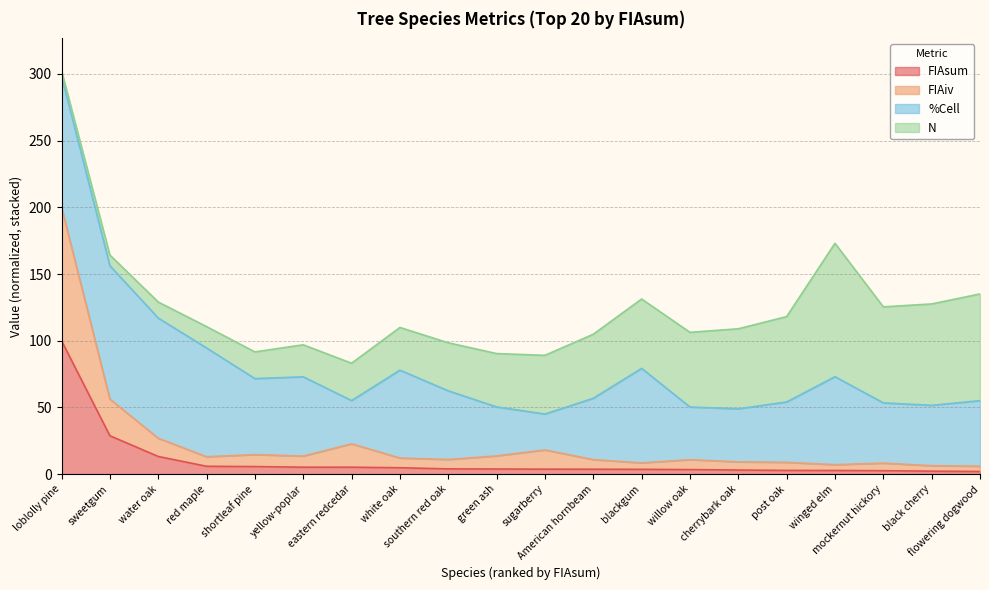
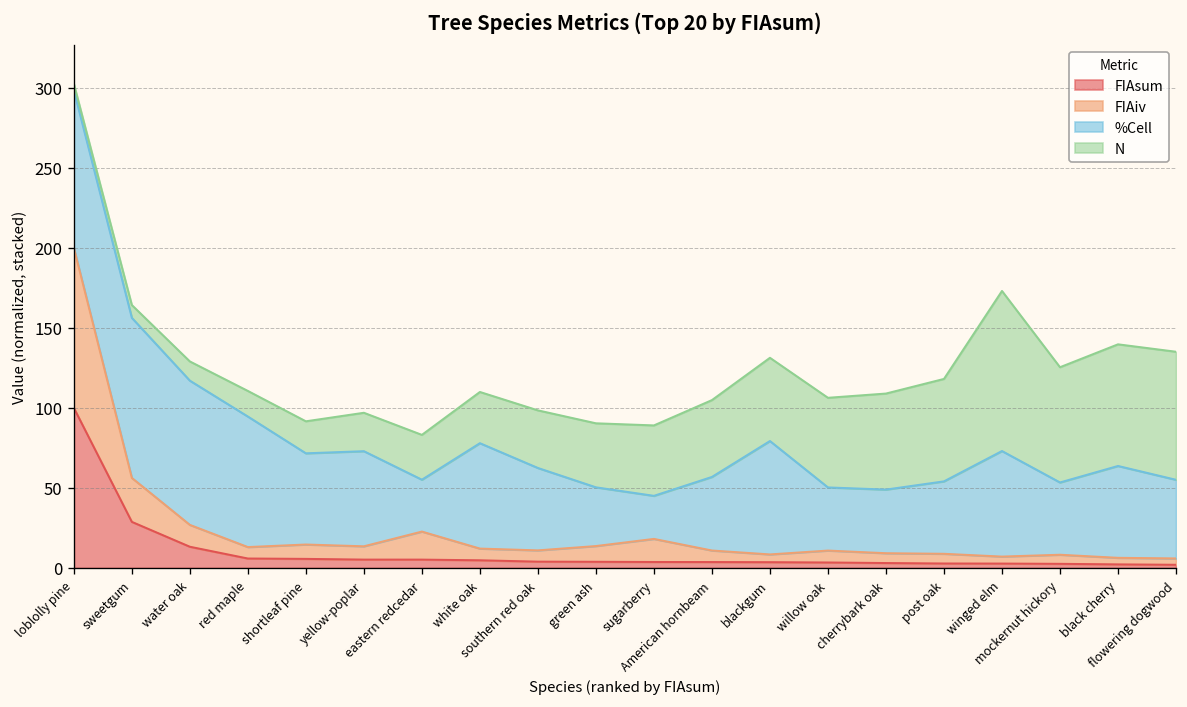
  {
    "FIAsum": {
      "loblolly pine": 100,
      "sweetgum": 29,
      "water oak": 13,
      "red maple": 6,
      "shortleaf pine": 6,
      "yellow-poplar": 5,
      "eastern redcedar": 5,
      "white oak": 5,
      "southern red oak": 4,
      "green ash": 4,
      "sugarberry": 4,
      "American hornbeam": 4,
      "blackgum": 4,
      "willow oak": 3,
      "cherrybark oak": 3,
      "post oak": 3,
      "winged elm": 3,
      "mockernut hickory": 3,
      "black cherry": 2,
      "flowering dogwood": 2
    },
    "FIAiv": {
      "loblolly pine": 100,
      "sweetgum": 27,
      "water oak": 14,
      "red maple": 7,
      "shortleaf pine": 9,
      "yellow-poplar": 8,
      "eastern redcedar": 18,
      "white oak": 7,
      "southern red oak": 7,
      "green ash": 10,
      "sugarberry": 14,
      "American hornbeam": 7,
      "blackgum": 5,
      "willow oak": 7,
      "cherrybark oak": 6,
      "post oak": 6,
      "winged elm": 4,
      "mockernut hickory": 6,
      "black cherry": 4,
      "flowering dogwood": 4
    },
    "%Cell": {
      "loblolly pine": 98,
      "sweetgum": 100,
      "water oak": 90,
      "red maple": 82,
      "shortleaf pine": 57,
      "yellow-poplar": 59,
      "eastern redcedar": 32,
      "white oak": 66,
      "southern red oak": 51,
      "green ash": 37,
      "sugarberry": 27,
      "American hornbeam": 46,
      "blackgum": 71,
      "willow oak": 39,
      "cherrybark oak": 40,
      "post oak": 45,
      "winged elm": 66,
      "mockernut hickory": 45,
-     "black cherry": 45,
+     "black cherry": 57,
      "flowering dogwood": 49
    },
    "N": {
      "loblolly pine": 4,
      "sweetgum": 8,
      "water oak": 12,
      "red maple": 16,
      "shortleaf pine": 20,
      "yellow-poplar": 24,
      "eastern redcedar": 28,
      "white oak": 32,
      "southern red oak": 36,
      "green ash": 40,
      "sugarberry": 44,
      "American hornbeam": 48,
      "blackgum": 52,
      "willow oak": 56,
      "cherrybark oak": 60,
      "post oak": 64,
      "winged elm": 100,
      "mockernut hickory": 72,
      "black cherry": 76,
      "flowering dogwood": 80
    }
  }
